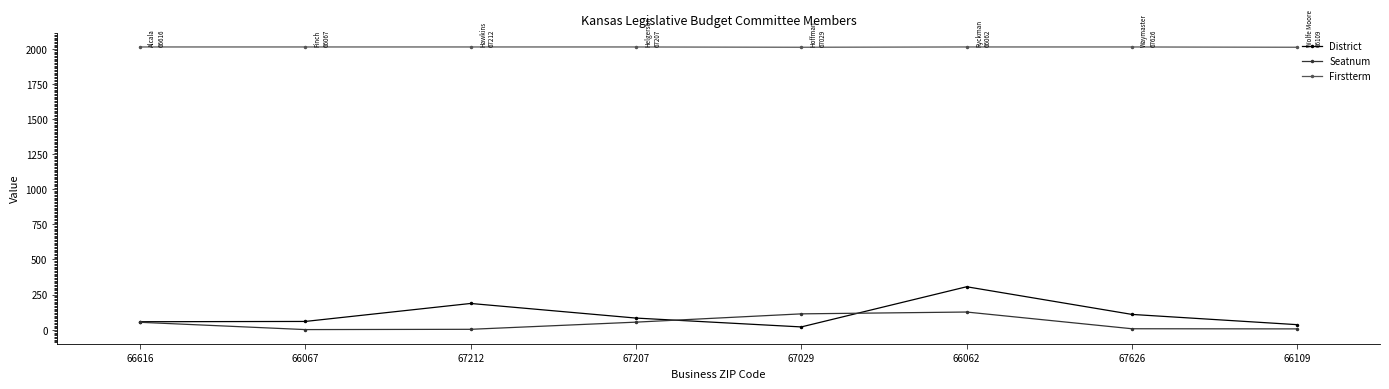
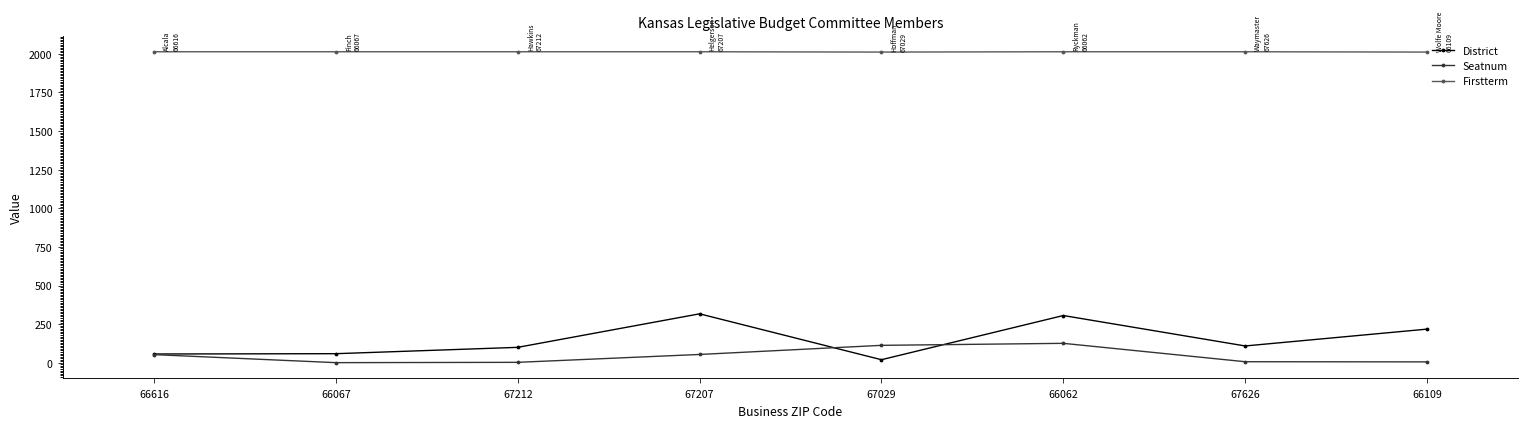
  {
    "District": {
      "66067": 60,
-     "67212": 190,
-     "67207": 80,
+     "67212": 100,
+     "67207": 320,
      "67029": 20,
      "66062": 310,
      "67626": 110,
-     "66109": 40
+     "66109": 220
    }
  }
